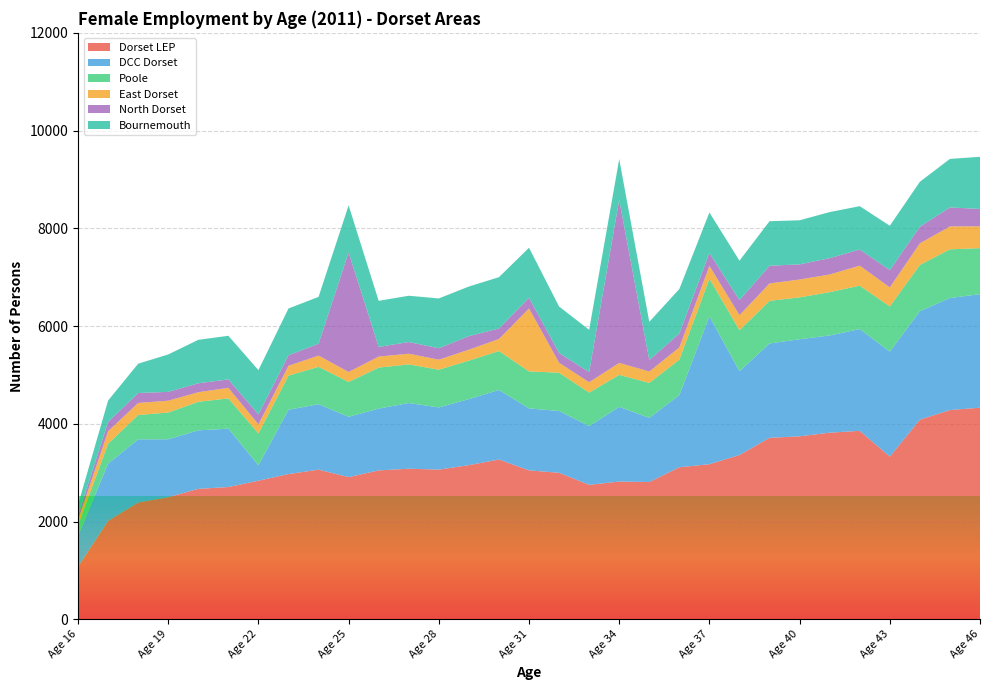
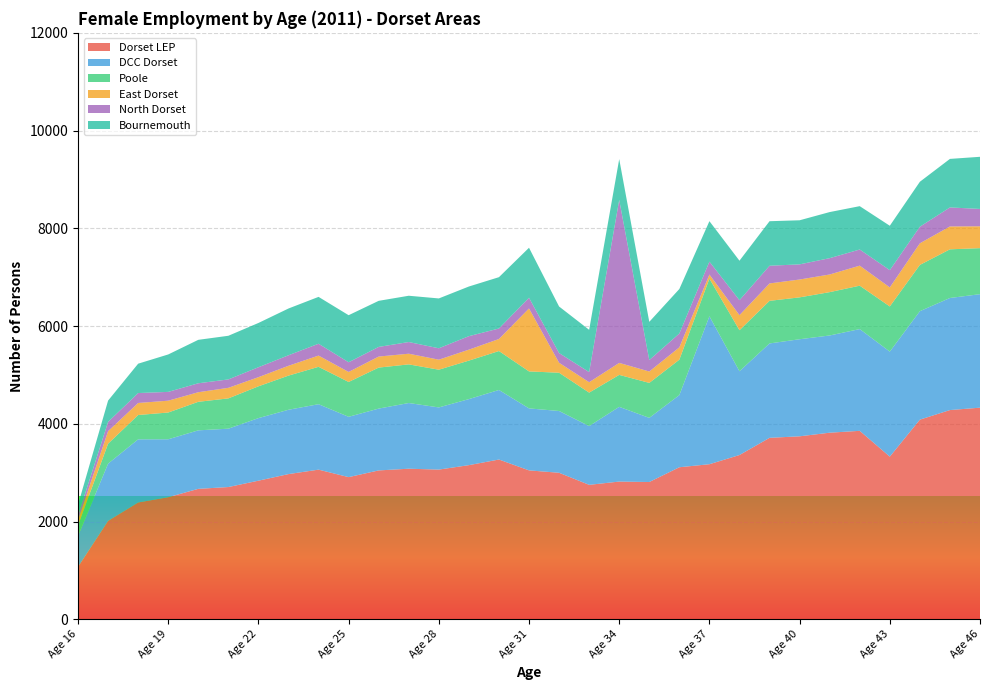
  {
    "Dorset LEP": {
      "Age 16": 1100,
      "Age 19": 2500,
      "Age 22": 2800,
      "Age 25": 2900,
      "Age 28": 3100,
      "Age 31": 3000,
      "Age 34": 2800,
      "Age 37": 3200,
      "Age 40": 3700,
      "Age 43": 3300,
      "Age 46": 4300
    },
    "DCC Dorset": {
      "Age 16": 600,
      "Age 19": 1200,
-     "Age 22": 300,
+     "Age 22": 1300,
      "Age 25": 1200,
      "Age 28": 1300,
      "Age 31": 1300,
      "Age 34": 1500,
      "Age 37": 3000,
      "Age 40": 2000,
      "Age 43": 2100,
      "Age 46": 2300
    },
    "East Dorset": {
      "Age 16": 100,
      "Age 19": 200,
      "Age 22": 200,
      "Age 25": 200,
      "Age 28": 200,
      "Age 31": 1300,
      "Age 34": 200,
-     "Age 37": 300,
+     "Age 37": 100,
      "Age 40": 400,
      "Age 43": 400,
      "Age 46": 400
    },
    "North Dorset": {
      "Age 16": 100,
      "Age 19": 200,
      "Age 22": 200,
-     "Age 25": 2400,
+     "Age 25": 200,
      "Age 28": 200,
      "Age 31": 200,
      "Age 34": 3300,
      "Age 37": 300,
      "Age 40": 300,
      "Age 43": 400,
      "Age 46": 400
    }
  }
